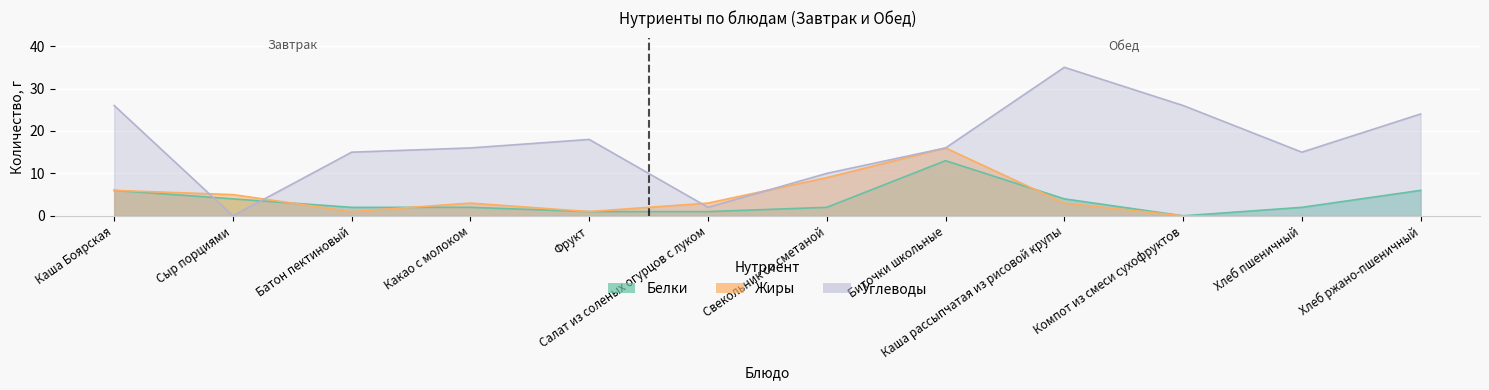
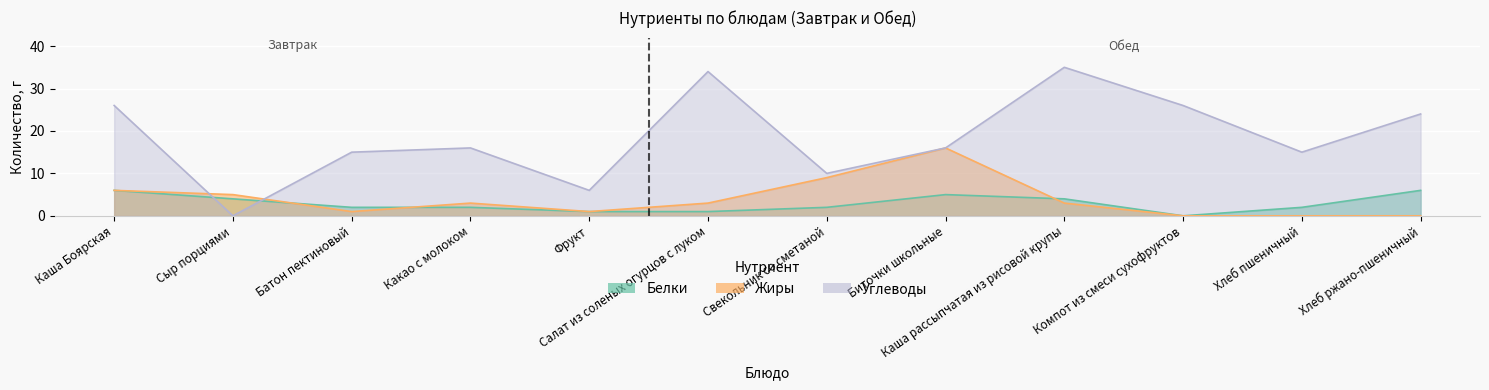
  {
    "Белки": {
      "Сыр порциями": 4,
      "Батон пектиновый": 2,
      "Какао с молоком": 2,
      "Салат из соленых огурцов с луком": 1,
      "Свекольник со сметаной": 2,
-     "Биточки школьные": 13,
+     "Биточки школьные": 5,
      "Каша рассыпчатая из рисовой крупы": 4,
      "Хлеб пшеничный": 2,
      "Хлеб ржано-пшеничный": 6
    },
    "Жиры": {
      "Сыр порциями": 5,
      "Батон пектиновый": 1,
      "Какао с молоком": 3,
      "Салат из соленых огурцов с луком": 3,
      "Свекольник со сметаной": 9,
      "Каша рассыпчатая из рисовой крупы": 3,
      "Хлеб пшеничный": 0,
      "Хлеб ржано-пшеничный": 0
    },
    "Углеводы": {
      "Каша Боярская": 26,
      "Сыр порциями": 0,
      "Батон пектиновый": 15,
      "Какао с молоком": 16,
-     "Фрукт": 18,
-     "Салат из соленых огурцов с луком": 2,
+     "Фрукт": 6,
+     "Салат из соленых огурцов с луком": 34,
      "Свекольник со сметаной": 10,
      "Каша рассыпчатая из рисовой крупы": 35,
      "Компот из смеси сухофруктов": 26,
      "Хлеб пшеничный": 15,
      "Хлеб ржано-пшеничный": 24
    }
  }
